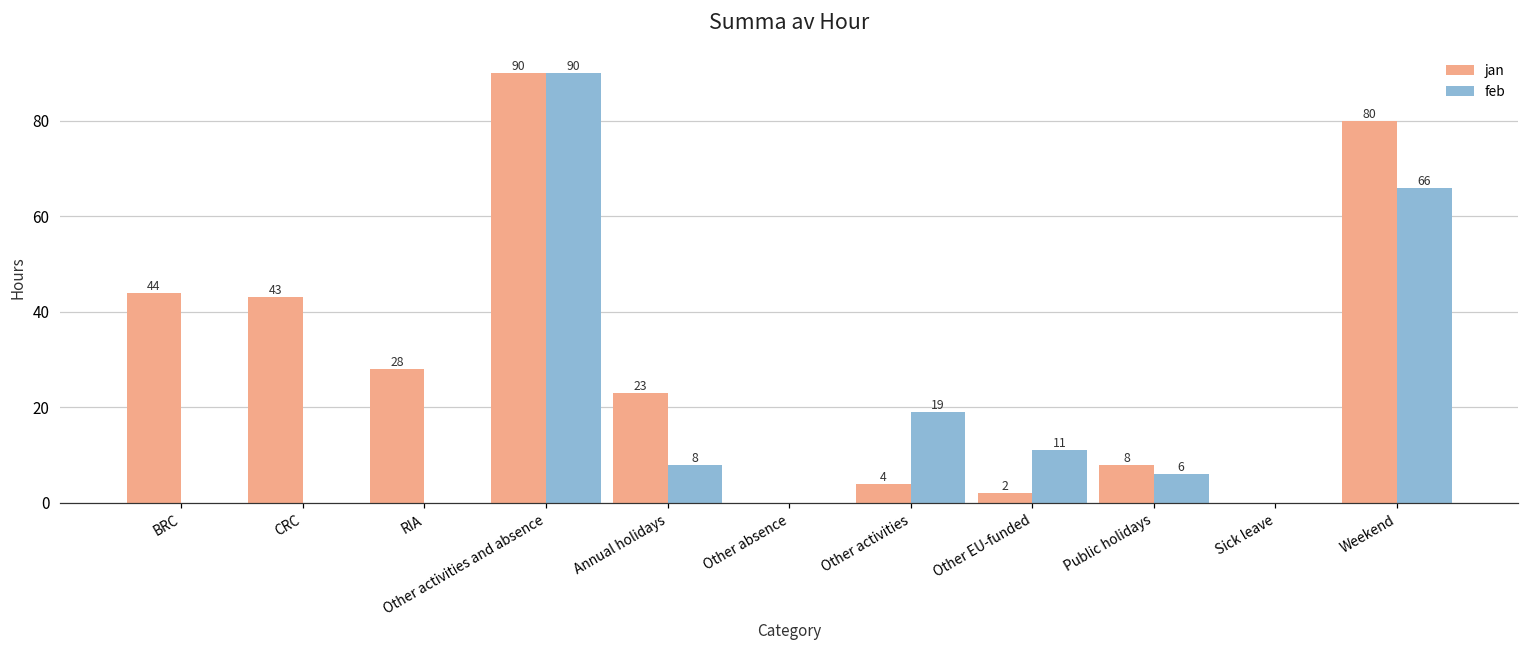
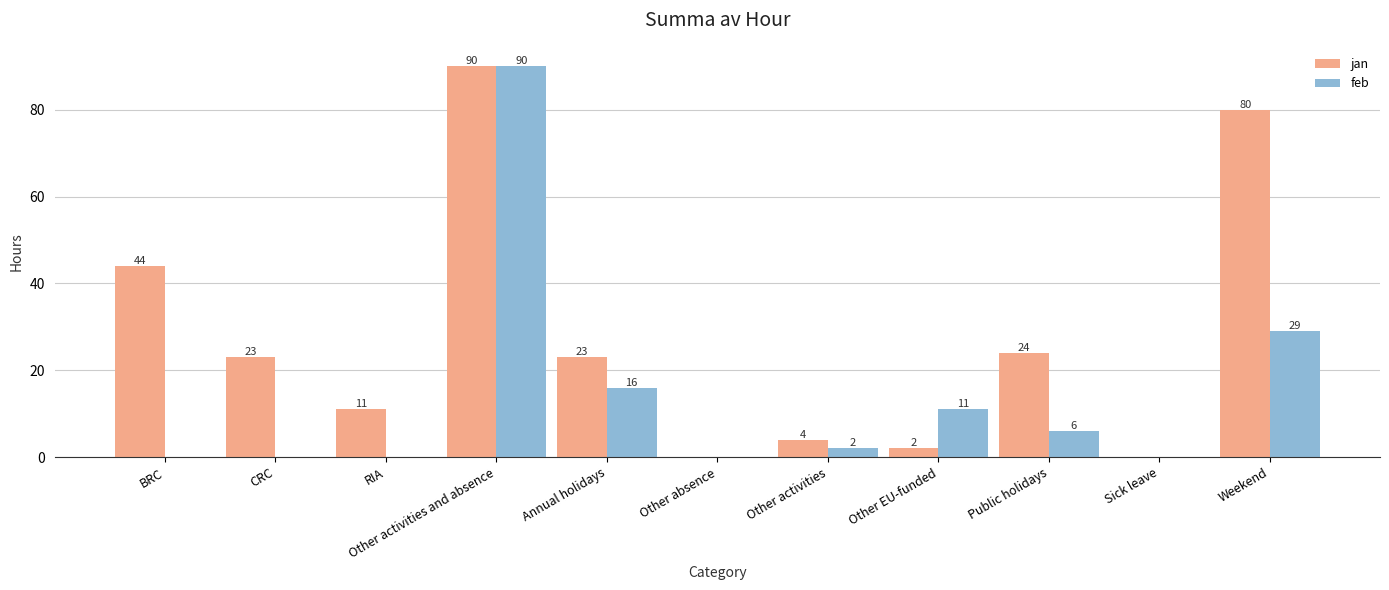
  {
    "jan": {
      "BRC": 44,
-     "CRC": 43,
-     "RIA": 28,
+     "CRC": 23,
+     "RIA": 11,
      "Other activities and absence": 90,
      "Annual holidays": 23,
      "Other activities": 4,
      "Other EU-funded": 2,
-     "Public holidays": 8,
+     "Public holidays": 24,
      "Weekend": 80
    },
    "feb": {
      "Other activities and absence": 90,
-     "Annual holidays": 8,
-     "Other activities": 19,
+     "Annual holidays": 16,
+     "Other activities": 2,
      "Other EU-funded": 11,
      "Public holidays": 6,
-     "Weekend": 66
+     "Weekend": 29
    }
  }
